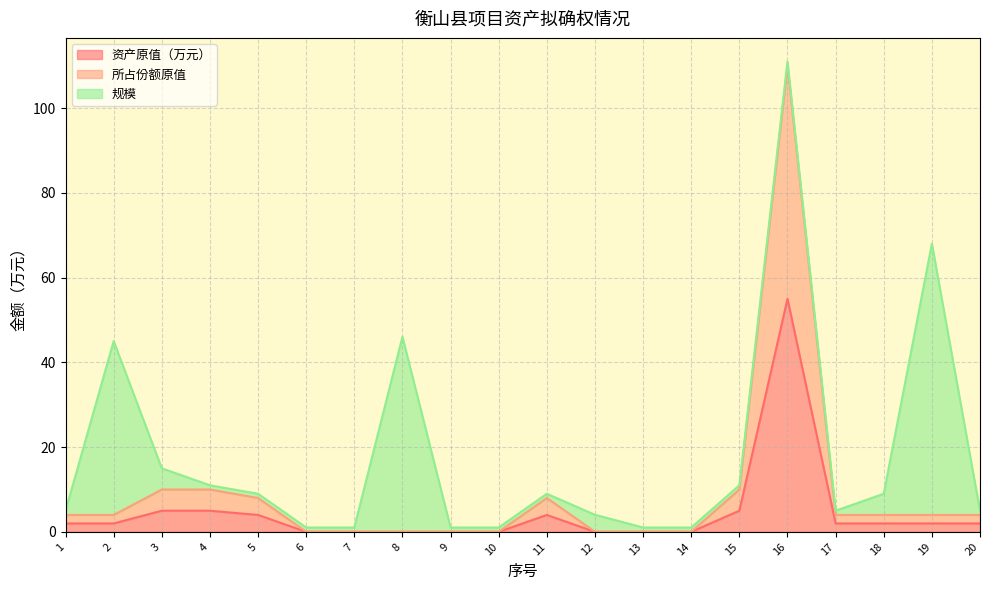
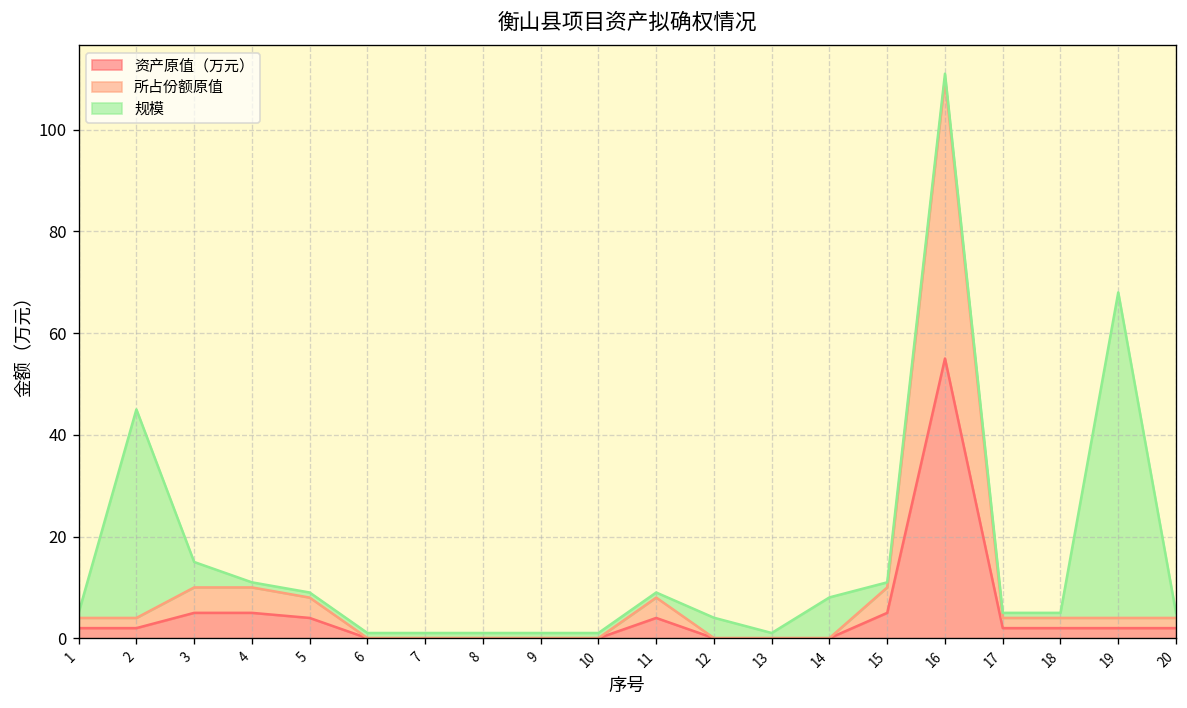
  {
    "规模": {
      "1": 1,
      "2": 41,
      "3": 5,
      "4": 1,
      "5": 1,
      "6": 1,
      "7": 1,
-     "8": 46,
+     "8": 1,
      "9": 1,
      "10": 1,
      "11": 1,
      "12": 4,
      "13": 1,
-     "14": 1,
+     "14": 8,
      "15": 1,
      "16": 1,
      "17": 1,
-     "18": 5,
+     "18": 1,
      "19": 64,
      "20": 1
    }
  }
